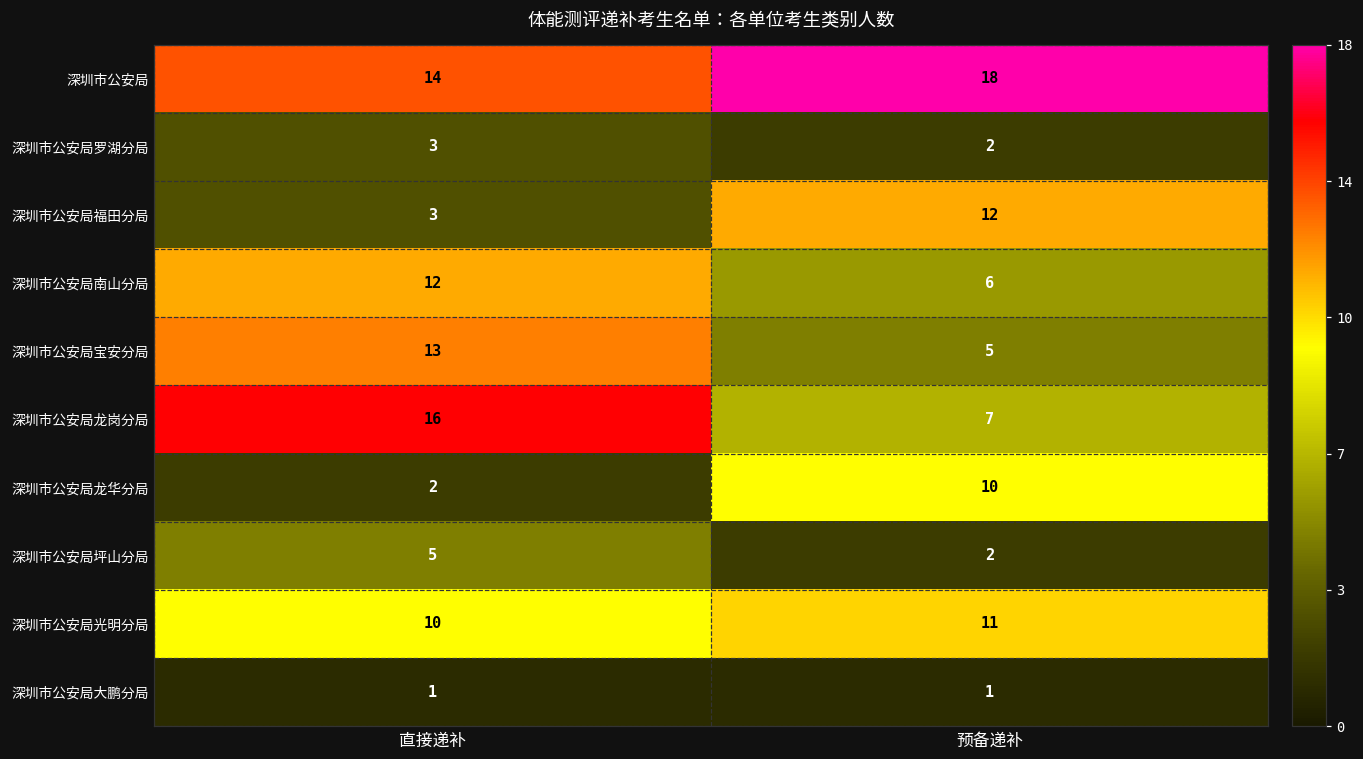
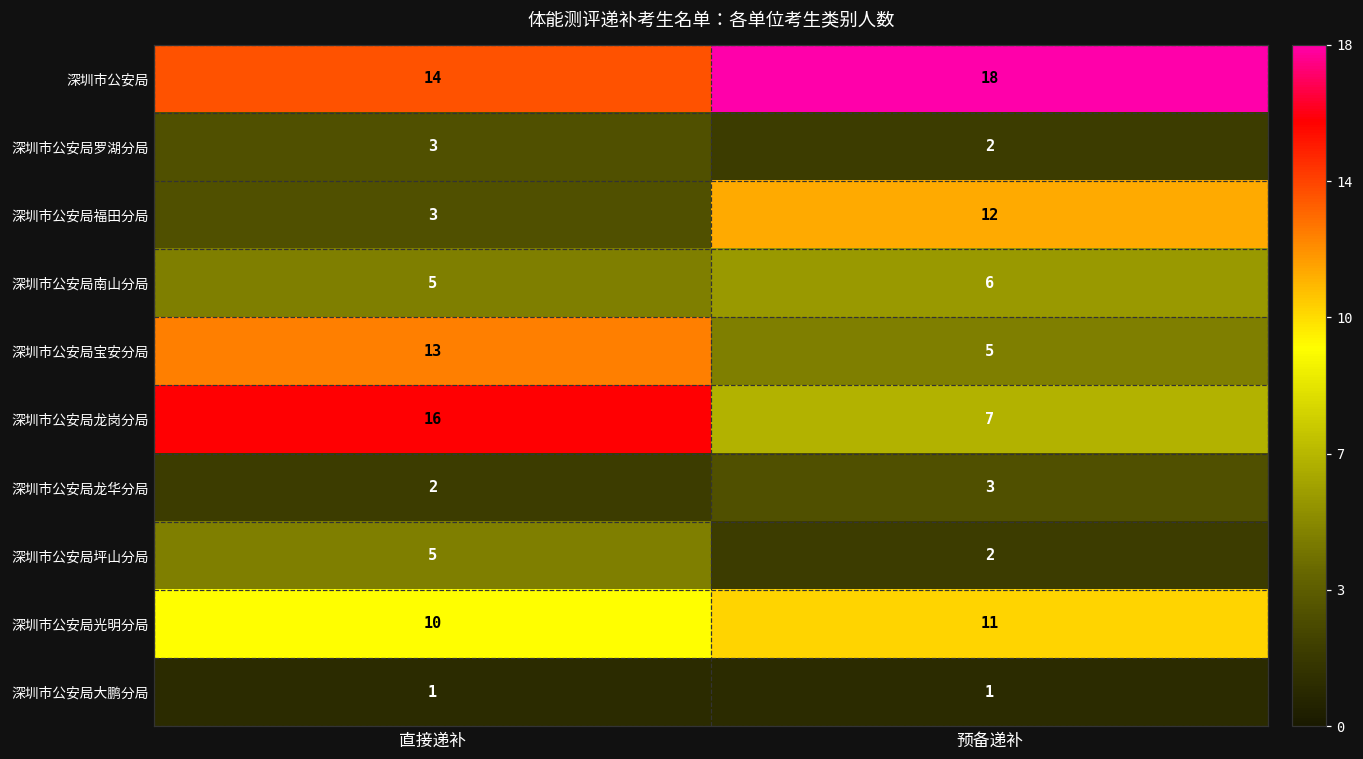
  {
    "深圳市公安局": {
      "直接递补": 14,
      "预备递补": 18
    },
    "深圳市公安局罗湖分局": {
      "直接递补": 3,
      "预备递补": 2
    },
    "深圳市公安局福田分局": {
      "直接递补": 3,
      "预备递补": 12
    },
    "深圳市公安局南山分局": {
-     "直接递补": 12,
+     "直接递补": 5,
      "预备递补": 6
    },
    "深圳市公安局宝安分局": {
      "直接递补": 13,
      "预备递补": 5
    },
    "深圳市公安局龙岗分局": {
      "直接递补": 16,
      "预备递补": 7
    },
    "深圳市公安局龙华分局": {
      "直接递补": 2,
-     "预备递补": 10
+     "预备递补": 3
    },
    "深圳市公安局坪山分局": {
      "直接递补": 5,
      "预备递补": 2
    },
    "深圳市公安局光明分局": {
      "直接递补": 10,
      "预备递补": 11
    },
    "深圳市公安局大鹏分局": {
      "直接递补": 1,
      "预备递补": 1
    }
  }
